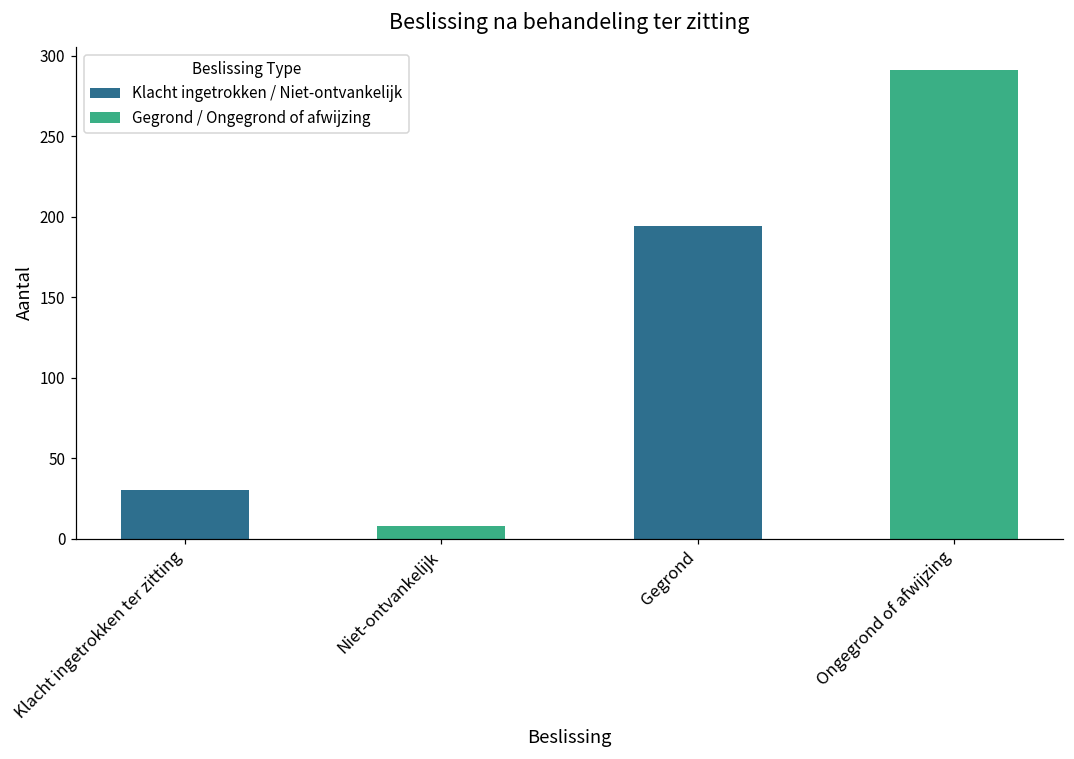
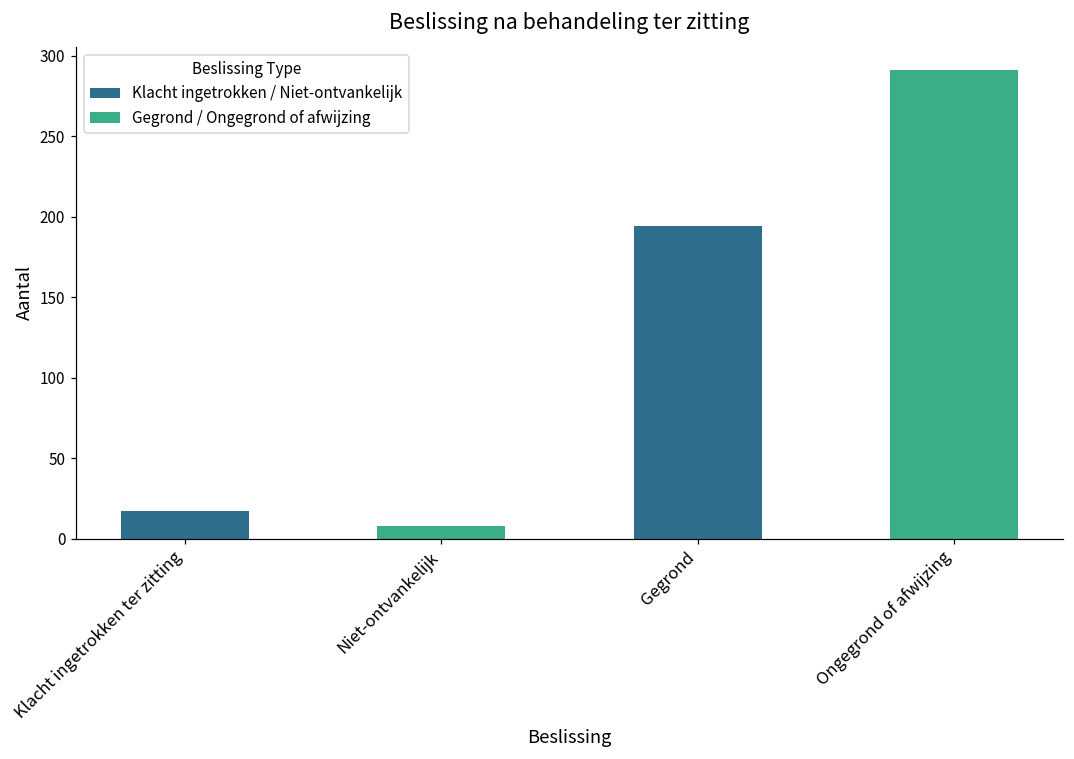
  {
-   "Klacht ingetrokken ter zitting": 30,
+   "Klacht ingetrokken ter zitting": 17,
    "Niet-ontvankelijk": 8,
    "Gegrond": 194,
    "Ongegrond of afwijzing": 291
  }
